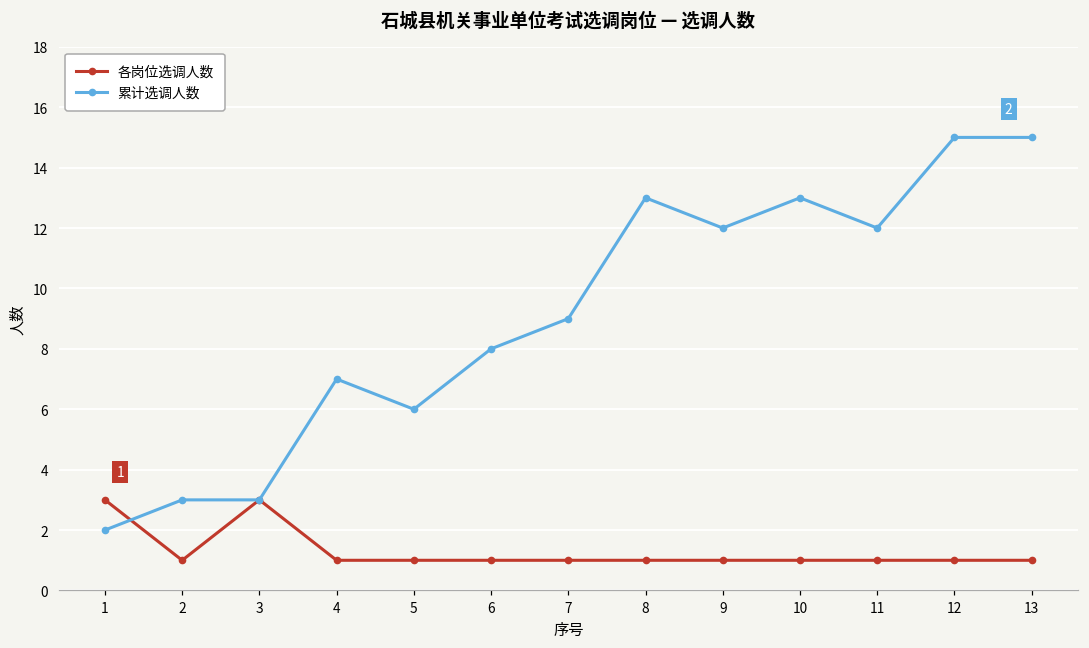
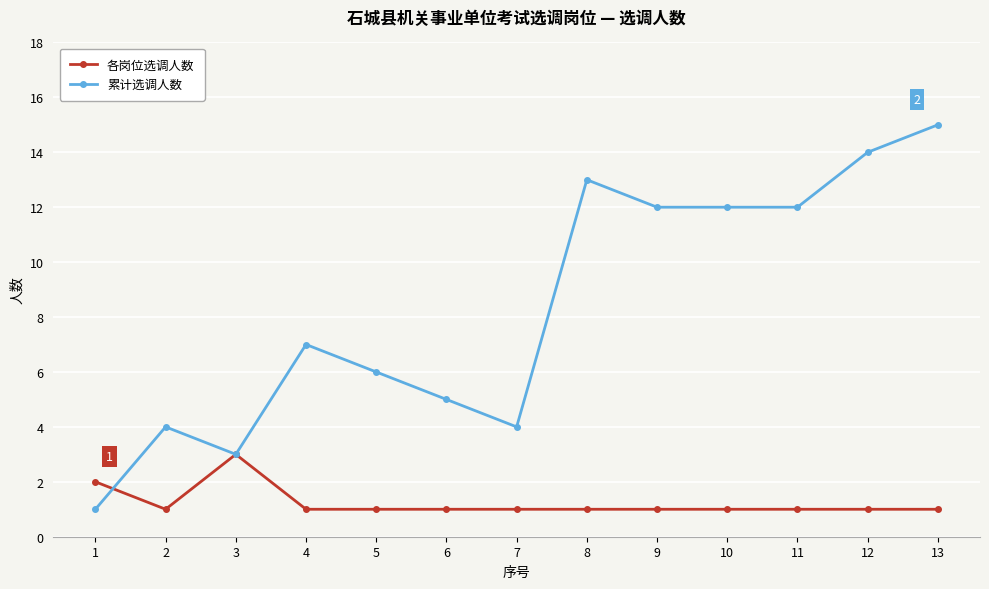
  {
    "各岗位选调人数": {
-     "1": 3,
+     "1": 2,
      "2": 1,
      "4": 1,
      "5": 1,
      "6": 1,
      "7": 1,
      "8": 1,
      "9": 1,
      "10": 1,
      "11": 1,
      "12": 1,
      "13": 1
    },
    "累计选调人数": {
-     "1": 2,
-     "2": 3,
+     "1": 1,
+     "2": 4,
      "4": 7,
      "5": 6,
-     "6": 8,
-     "7": 9,
+     "6": 5,
+     "7": 4,
      "8": 13,
      "9": 12,
-     "10": 13,
+     "10": 12,
      "11": 12,
-     "12": 15,
+     "12": 14,
      "13": 15
    }
  }
